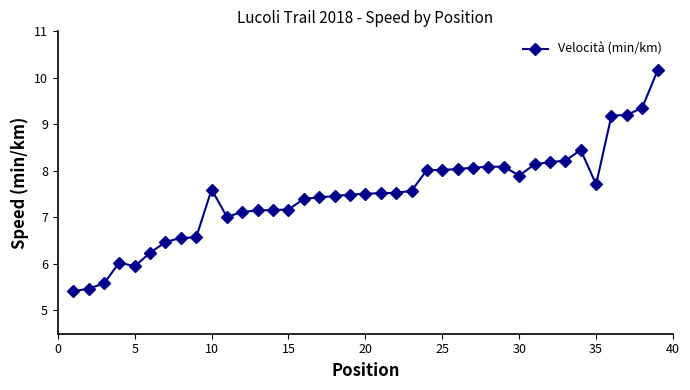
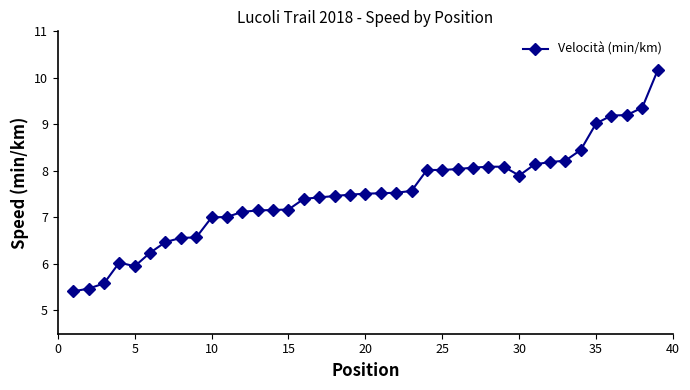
  {
    "5": 6.0,
-   "10": 7.6,
+   "10": 7.0,
    "15": 7.2,
    "20": 7.5,
    "25": 8.0,
    "30": 7.9,
-   "35": 7.7
+   "35": 9.0
  }
